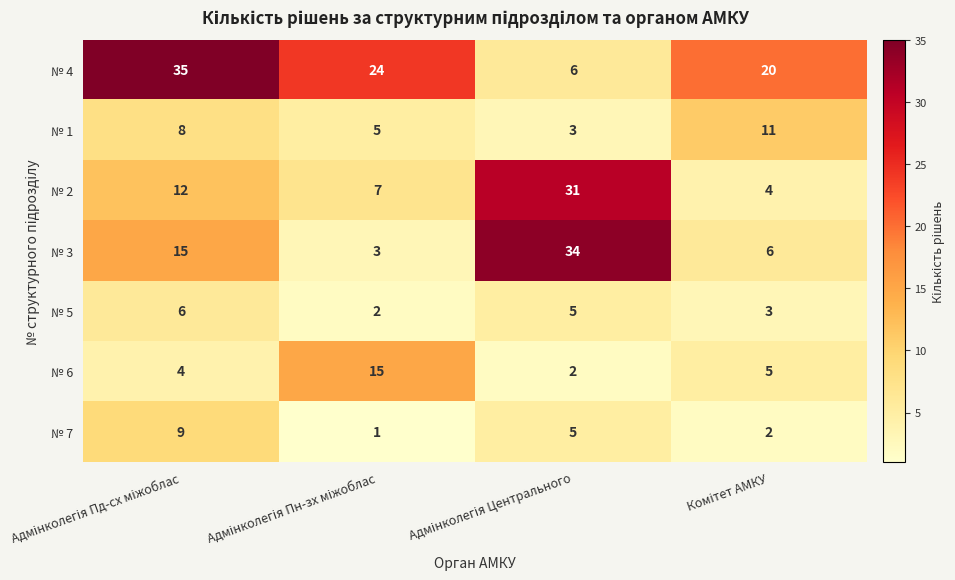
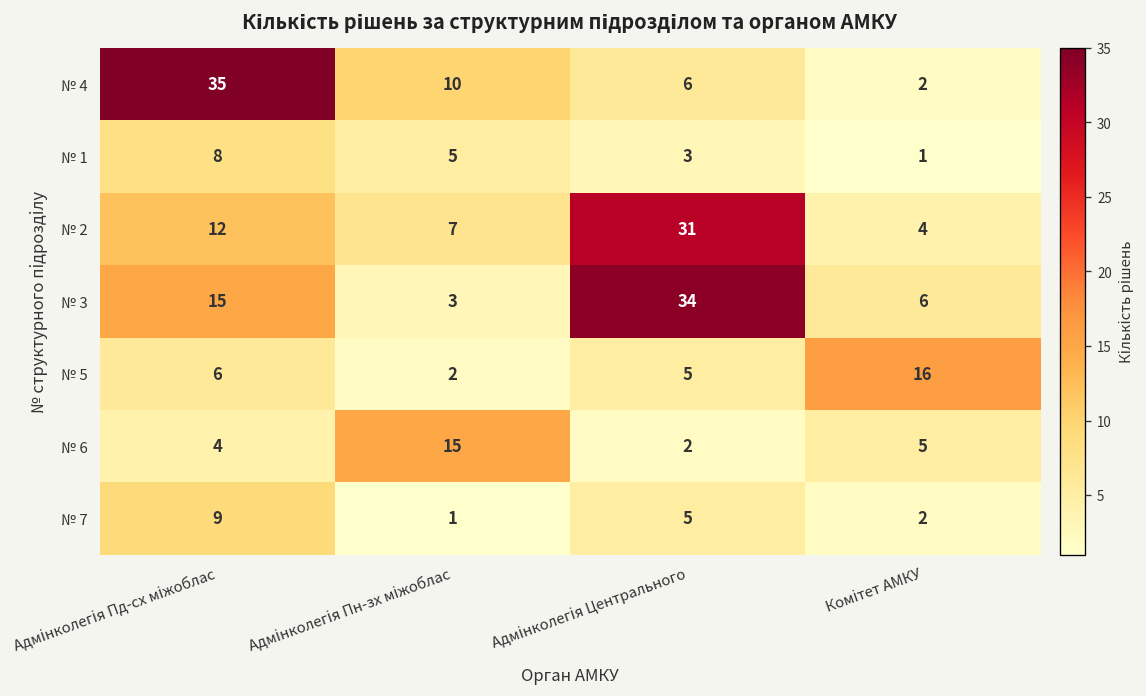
  {
    "№ 4": {
      "Адмінколегія Пд-сх міжоблас": 35,
-     "Адмінколегія Пн-зх міжоблас": 24,
+     "Адмінколегія Пн-зх міжоблас": 10,
      "Адмінколегія Центрального": 6,
-     "Комітет АМКУ": 20
+     "Комітет АМКУ": 2
    },
    "№ 1": {
      "Адмінколегія Пд-сх міжоблас": 8,
      "Адмінколегія Пн-зх міжоблас": 5,
      "Адмінколегія Центрального": 3,
-     "Комітет АМКУ": 11
+     "Комітет АМКУ": 1
    },
    "№ 2": {
      "Адмінколегія Пд-сх міжоблас": 12,
      "Адмінколегія Пн-зх міжоблас": 7,
      "Адмінколегія Центрального": 31,
      "Комітет АМКУ": 4
    },
    "№ 3": {
      "Адмінколегія Пд-сх міжоблас": 15,
      "Адмінколегія Пн-зх міжоблас": 3,
      "Адмінколегія Центрального": 34,
      "Комітет АМКУ": 6
    },
    "№ 5": {
      "Адмінколегія Пд-сх міжоблас": 6,
      "Адмінколегія Пн-зх міжоблас": 2,
      "Адмінколегія Центрального": 5,
-     "Комітет АМКУ": 3
+     "Комітет АМКУ": 16
    },
    "№ 6": {
      "Адмінколегія Пд-сх міжоблас": 4,
      "Адмінколегія Пн-зх міжоблас": 15,
      "Адмінколегія Центрального": 2,
      "Комітет АМКУ": 5
    },
    "№ 7": {
      "Адмінколегія Пд-сх міжоблас": 9,
      "Адмінколегія Пн-зх міжоблас": 1,
      "Адмінколегія Центрального": 5,
      "Комітет АМКУ": 2
    }
  }
